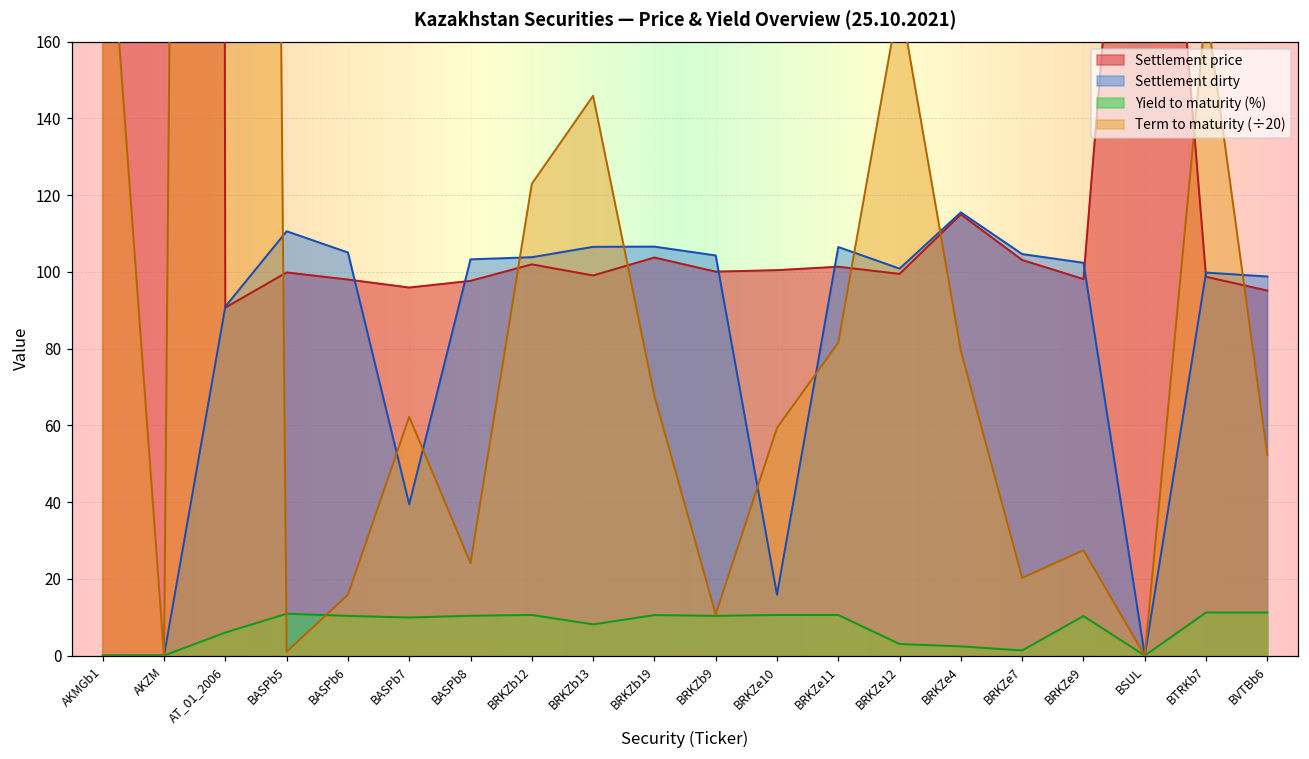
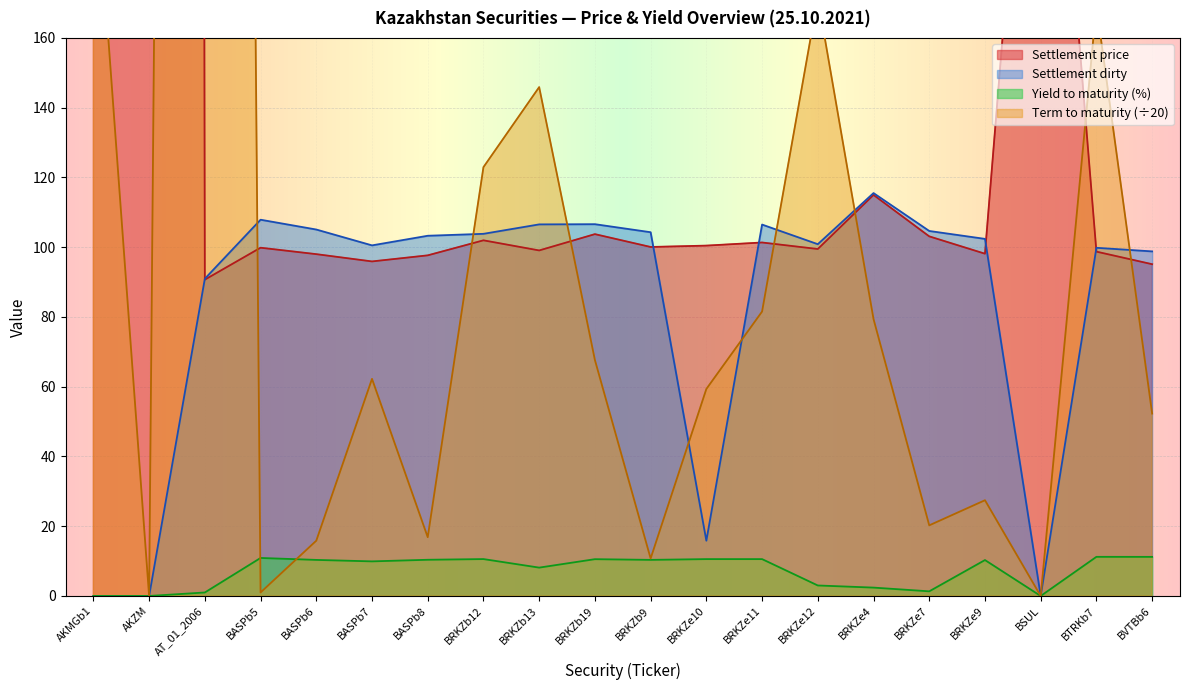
  {
    "Settlement price": {
      "BASPb5": 100,
      "BASPb6": 98,
      "BASPb7": 96,
      "BASPb8": 98,
      "BRKZb12": 102,
      "BRKZb13": 99,
      "BRKZb19": 104,
      "BRKZb9": 100,
      "BRKZe10": 100,
      "BRKZe11": 101,
      "BRKZe12": 99,
      "BRKZe7": 103,
      "BRKZe9": 98,
      "BTRKb7": 99,
      "BVTBb6": 95
    },
    "Settlement dirty": {
-     "BASPb5": 111,
+     "BASPb5": 108,
      "BASPb6": 105,
-     "BASPb7": 39,
+     "BASPb7": 101,
      "BASPb8": 103,
      "BRKZb12": 104,
      "BRKZb13": 107,
      "BRKZb19": 107,
      "BRKZb9": 104,
      "BRKZe10": 16,
      "BRKZe11": 106,
      "BRKZe12": 101,
      "BRKZe7": 105,
      "BRKZe9": 102,
      "BTRKb7": 100,
      "BVTBb6": 99
    },
    "Yield to maturity (%)": {
-     "AT_01_2006": 6,
+     "AT_01_2006": 1,
      "BASPb5": 11,
      "BASPb6": 10,
      "BASPb7": 10,
      "BASPb8": 10,
      "BRKZb12": 11,
      "BRKZb13": 8,
      "BRKZb19": 11,
      "BRKZe10": 11,
      "BRKZe11": 11,
      "BRKZe12": 3,
      "BRKZe4": 2,
      "BRKZe7": 1,
      "BRKZe9": 10,
      "BTRKb7": 11,
      "BVTBb6": 11
    },
    "Term to maturity (÷20)": {
      "BASPb5": 1,
      "BASPb6": 16,
      "BASPb7": 62,
-     "BASPb8": 24,
+     "BASPb8": 17,
      "BRKZb12": 123,
      "BRKZb13": 146,
      "BRKZb19": 68,
      "BRKZe10": 59,
      "BRKZe11": 82,
      "BRKZe4": 79,
      "BRKZe7": 20,
      "BRKZe9": 27,
      "BVTBb6": 52
    }
  }
